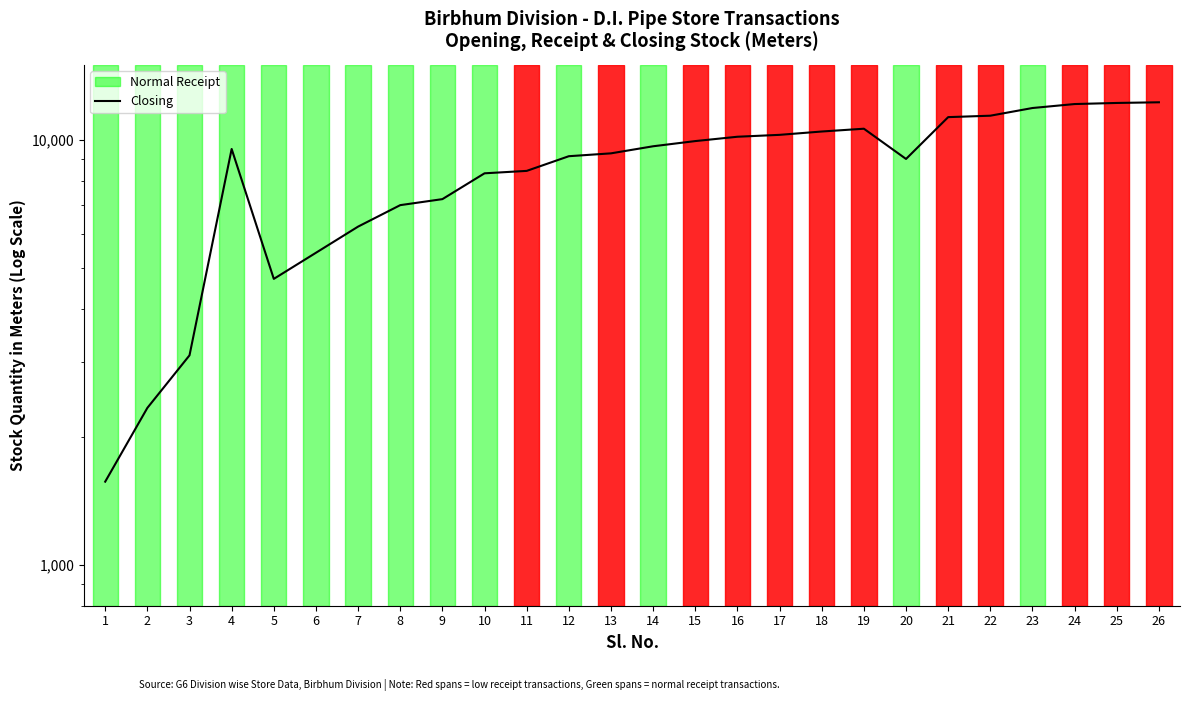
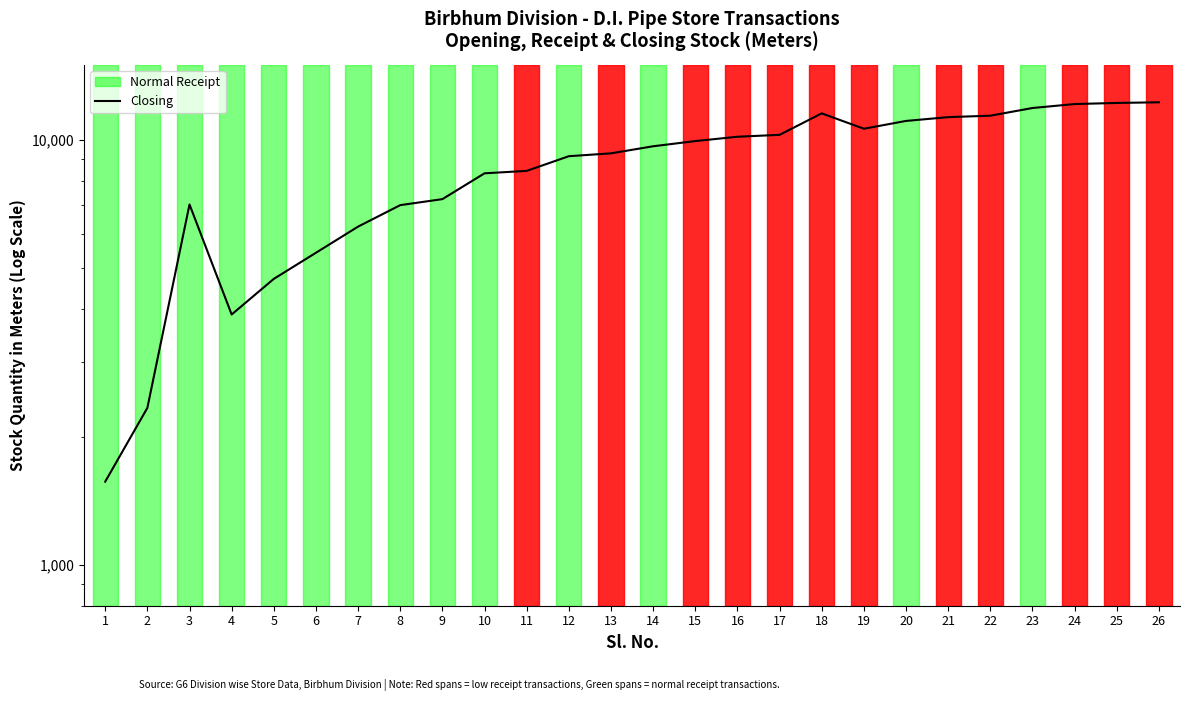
  {
    "1": "1,570",
    "2": "2,300",
-   "3": "3,100",
-   "4": "9,500",
+   "3": "7,000",
+   "4": "3,900",
    "5": "4,700",
    "6": "5,400",
    "7": "6,200",
    "8": "7,000",
    "9": "7,200",
    "10": "8,300",
    "11": "8,400",
    "12": "9,100",
    "13": "9,300",
    "14": "9,600",
    "15": "9,900",
    "16": "10,200",
    "17": "10,300",
-   "18": "10,500",
+   "18": "11,500",
    "19": "10,600",
-   "20": "9,000",
+   "20": "11,100",
    "21": "11,300",
    "22": "11,400",
    "23": "11,900",
    "24": "12,100",
    "25": "12,200",
    "26": "12,200"
  }
